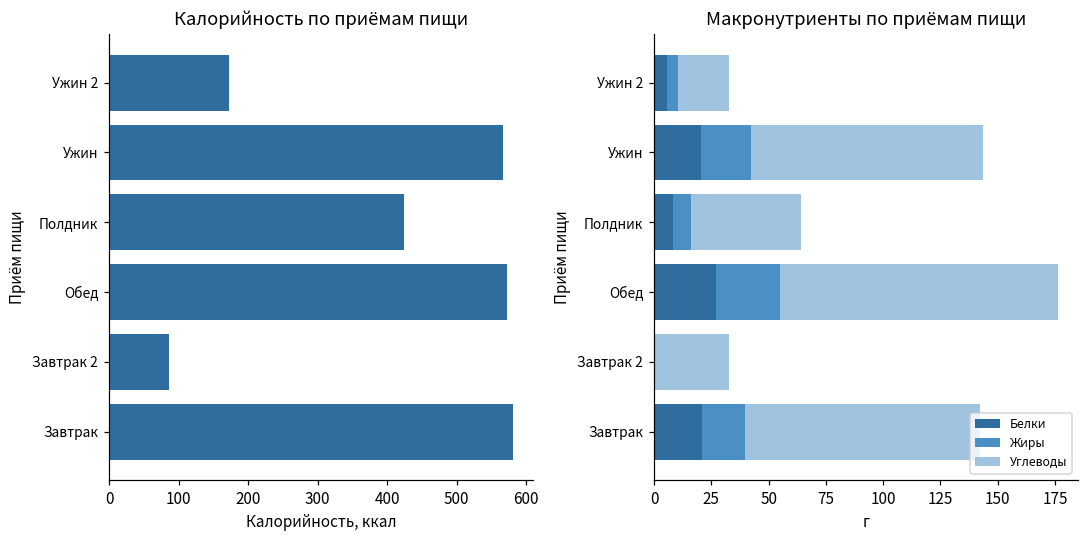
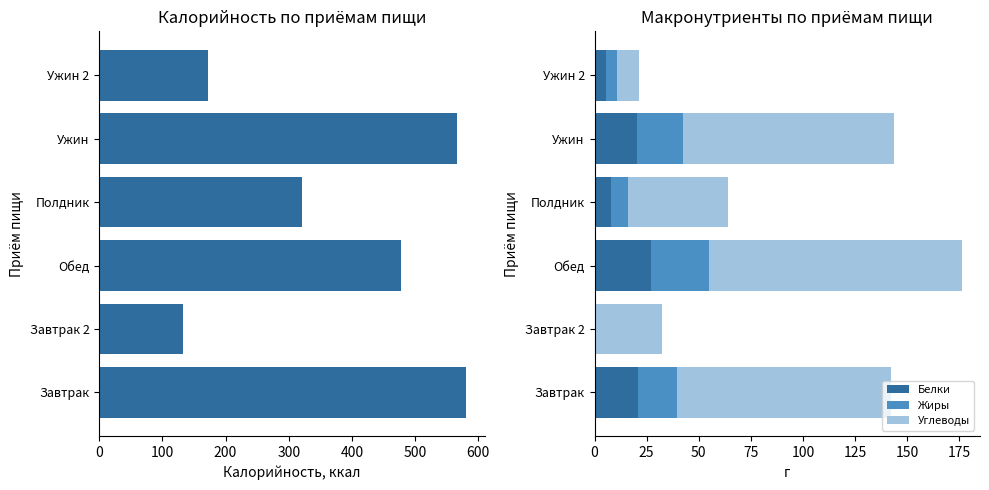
  {
    "Калорийность по приёмам пищи": {
      "Ужин 2": 170,
      "Ужин": 570,
-     "Полдник": 430,
-     "Обед": 570,
-     "Завтрак 2": 90,
+     "Полдник": 320,
+     "Обед": 480,
+     "Завтрак 2": 130,
      "Завтрак": 580
    },
    "Макронутриенты по приёмам пищи": {
      "Углеводы": {
-       "Ужин 2": 22,
+       "Ужин 2": 11,
        "Ужин": 101,
        "Полдник": 48,
        "Обед": 121,
        "Завтрак 2": 32
      }
    }
  }
